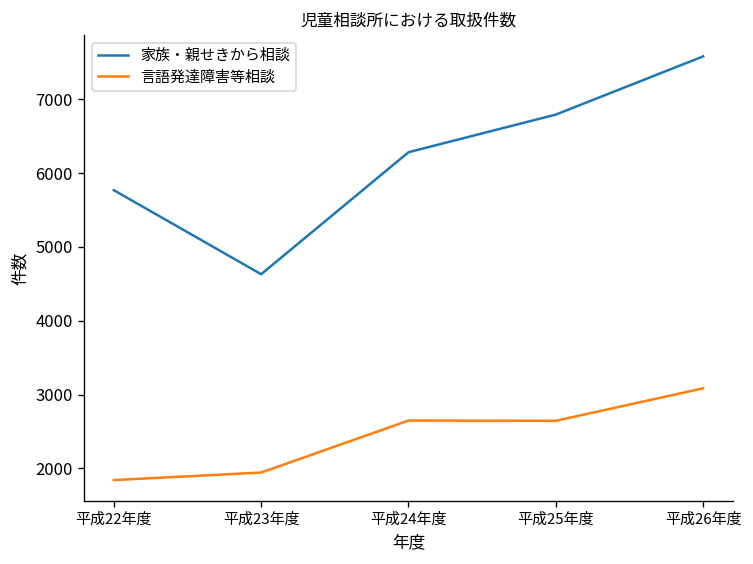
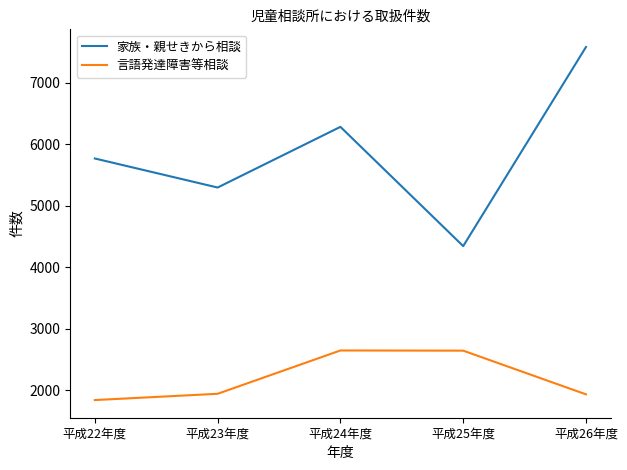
  {
    "家族・親せきから相談": {
      "平成22年度": 5800,
-     "平成23年度": 4600,
+     "平成23年度": 5300,
      "平成24年度": 6300,
-     "平成25年度": 6800,
+     "平成25年度": 4300,
      "平成26年度": 7600
    },
    "言語発達障害等相談": {
      "平成22年度": 1800,
      "平成23年度": 1900,
      "平成24年度": 2600,
      "平成25年度": 2600,
-     "平成26年度": 3100
+     "平成26年度": 1900
    }
  }
